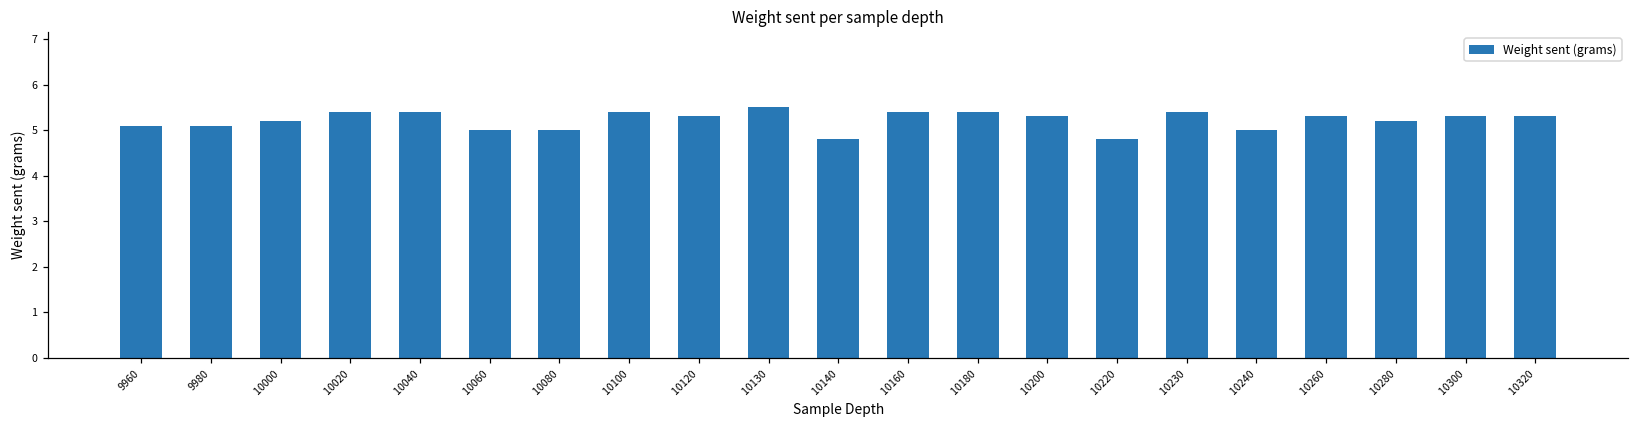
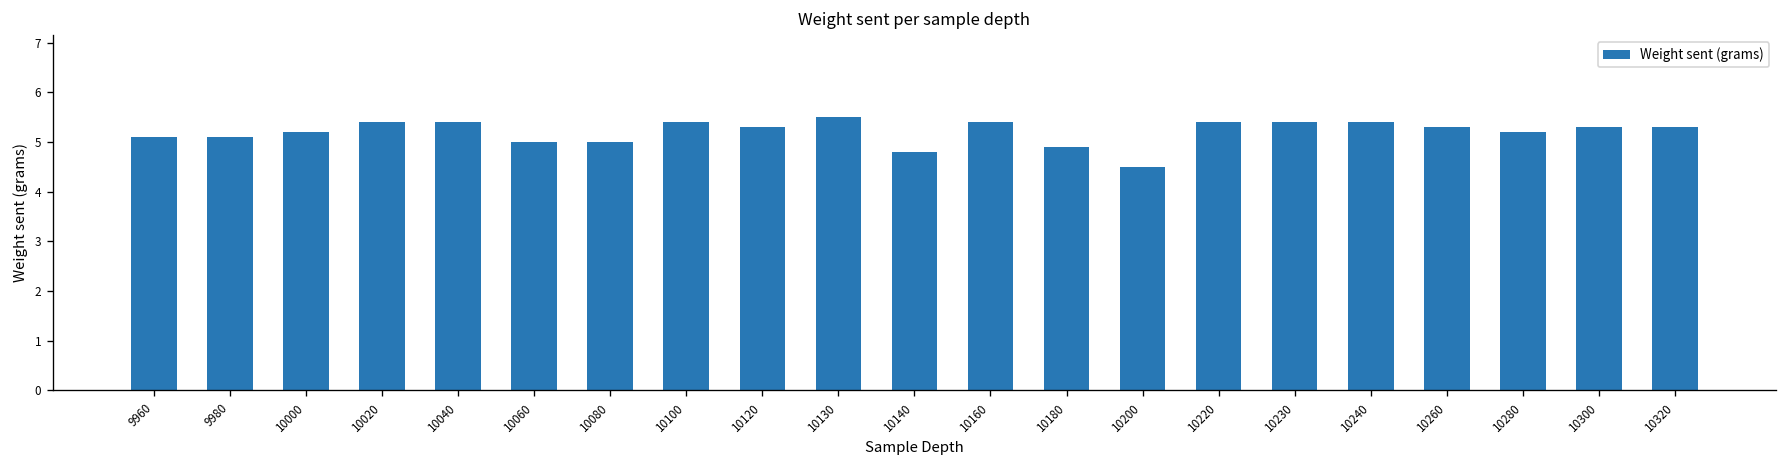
  {
    "9960": 5.1,
    "9980": 5.1,
    "10000": 5.2,
    "10020": 5.4,
    "10040": 5.4,
    "10060": 5.0,
    "10080": 5.0,
    "10100": 5.4,
    "10120": 5.3,
    "10130": 5.5,
    "10140": 4.8,
    "10160": 5.4,
-   "10180": 5.4,
-   "10200": 5.3,
-   "10220": 4.8,
+   "10180": 4.9,
+   "10200": 4.5,
+   "10220": 5.4,
    "10230": 5.4,
-   "10240": 5.0,
+   "10240": 5.4,
    "10260": 5.3,
    "10280": 5.2,
    "10300": 5.3,
    "10320": 5.3
  }
